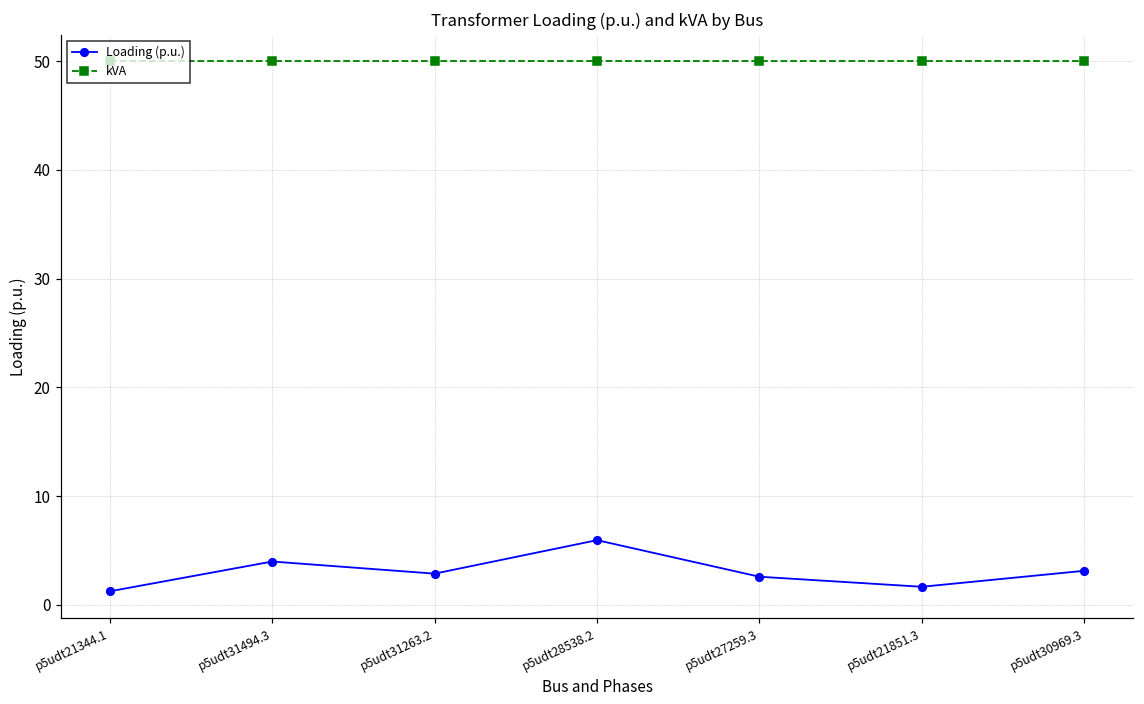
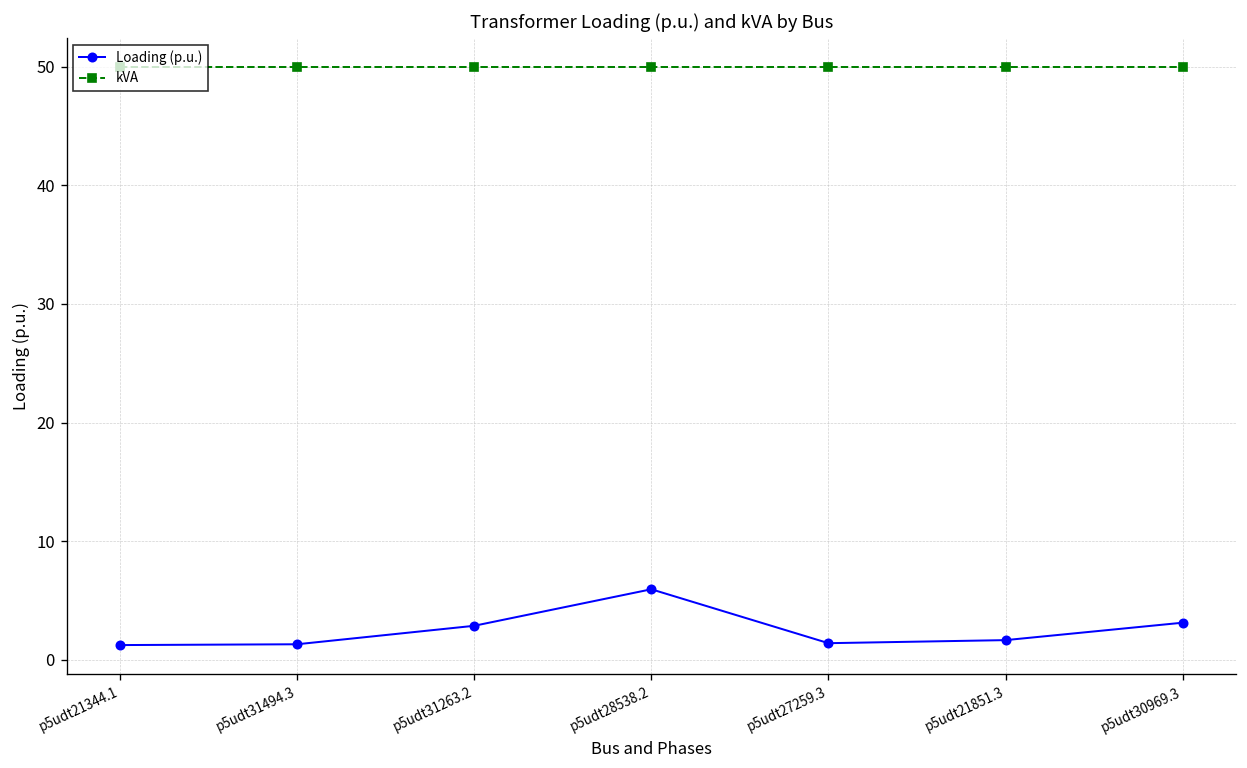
  {
    "Loading (p.u.)": {
      "p5udt21344.1": 1,
-     "p5udt31494.3": 4,
+     "p5udt31494.3": 1,
      "p5udt31263.2": 3,
      "p5udt28538.2": 6,
-     "p5udt27259.3": 3,
+     "p5udt27259.3": 1,
      "p5udt21851.3": 2,
      "p5udt30969.3": 3
    },
    "kVA": {
      "p5udt31494.3": 50,
      "p5udt31263.2": 50,
      "p5udt28538.2": 50,
      "p5udt27259.3": 50,
      "p5udt21851.3": 50,
      "p5udt30969.3": 50
    }
  }
